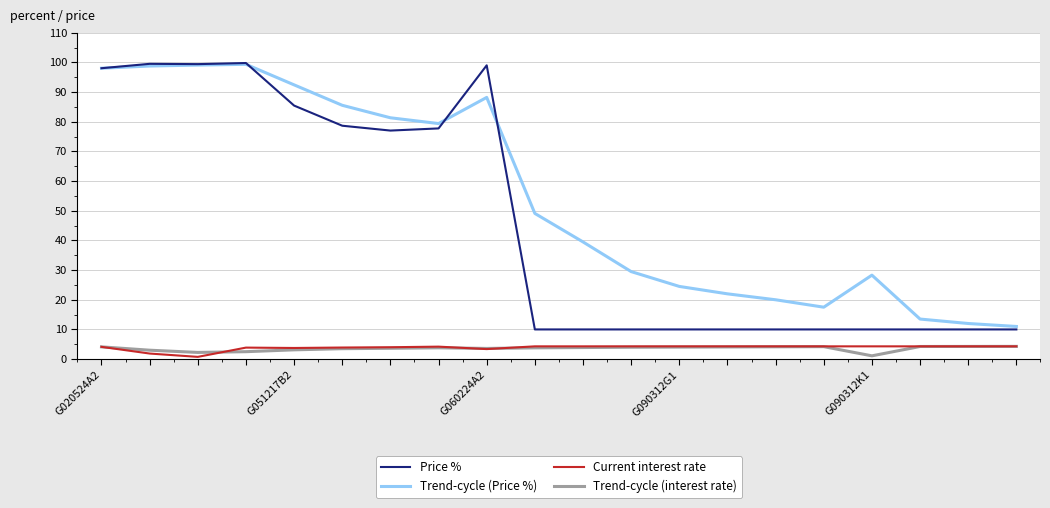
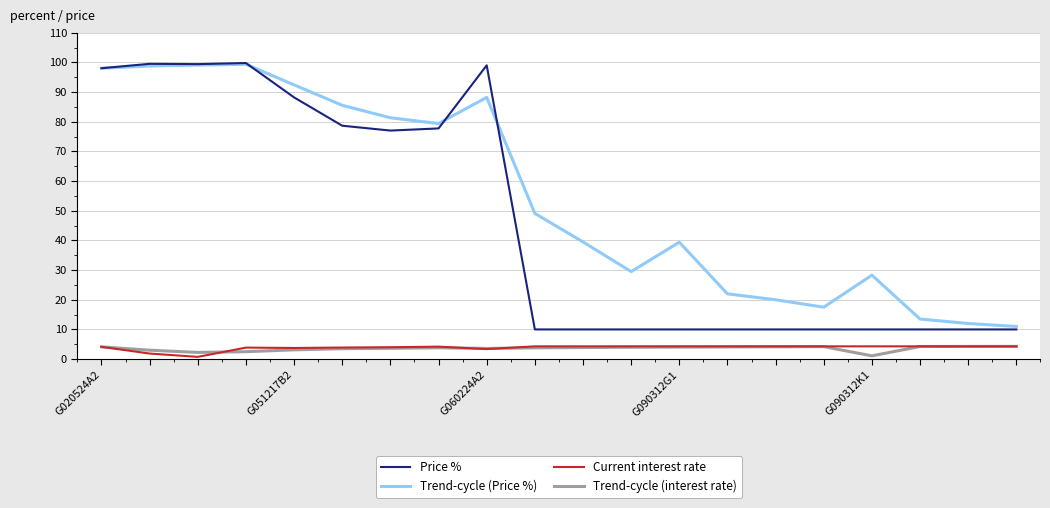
  {
    "Price %": {
-     "G051217B2": 85,
+     "G051217B2": 88,
      "G060224A2": 99,
      "G090312G1": 10,
      "G090312K1": 10
    },
    "Trend-cycle (Price %)": {
      "G051217B2": 92,
      "G060224A2": 88,
-     "G090312G1": 25,
+     "G090312G1": 39,
      "G090312K1": 28
    },
    "Current interest rate": {
      "G090312K1": 4
    },
    "Trend-cycle (interest rate)": {
      "G090312K1": 1
    }
  }
